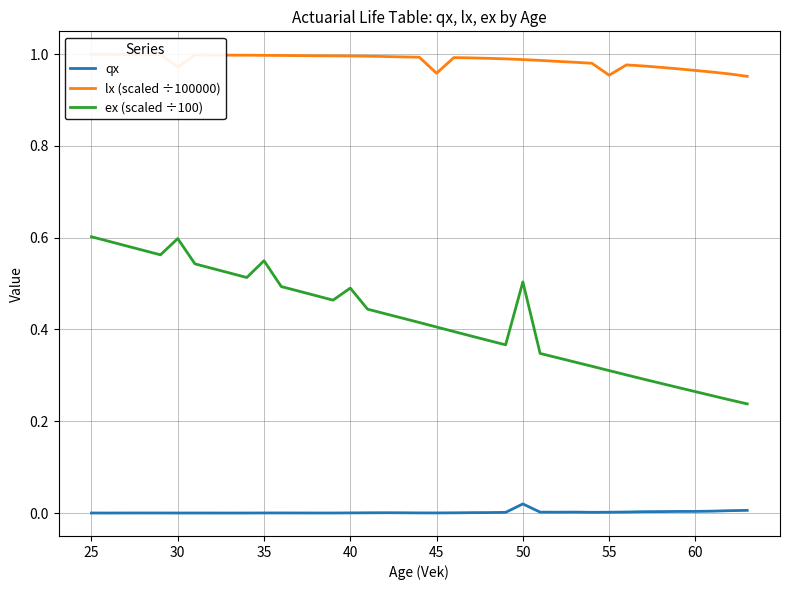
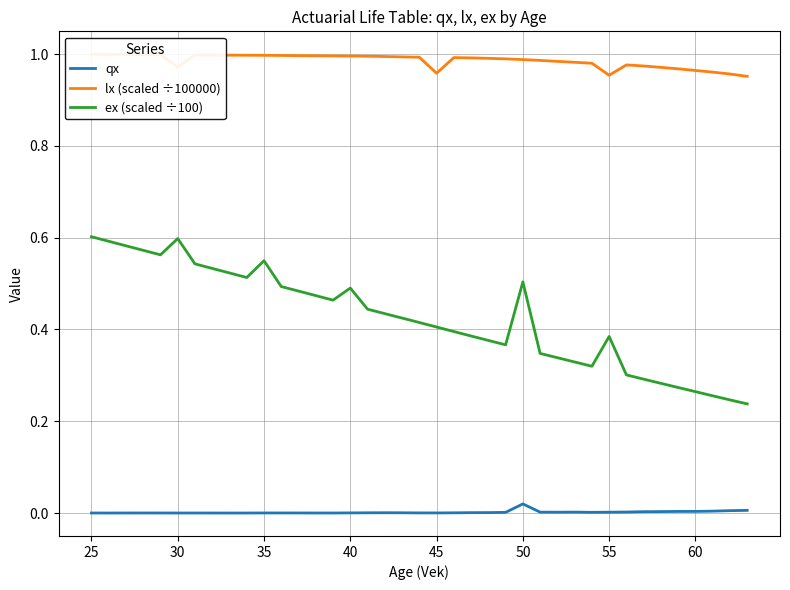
  {
    "qx": {
      "25": 0.00,
      "30": 0.00,
      "35": 0.00,
      "40": 0.00,
      "45": 0.00,
      "50": 0.02,
      "55": 0.00,
      "60": 0.00
    },
    "lx (scaled ÷100000)": {
      "35": 1.00,
      "40": 1.00,
      "45": 0.96,
      "50": 0.99,
      "55": 0.95,
      "60": 0.96
    },
    "ex (scaled ÷100)": {
      "25": 0.60,
      "30": 0.60,
      "35": 0.55,
      "40": 0.49,
      "45": 0.41,
      "50": 0.50,
-     "55": 0.31,
+     "55": 0.38,
      "60": 0.26
    }
  }
